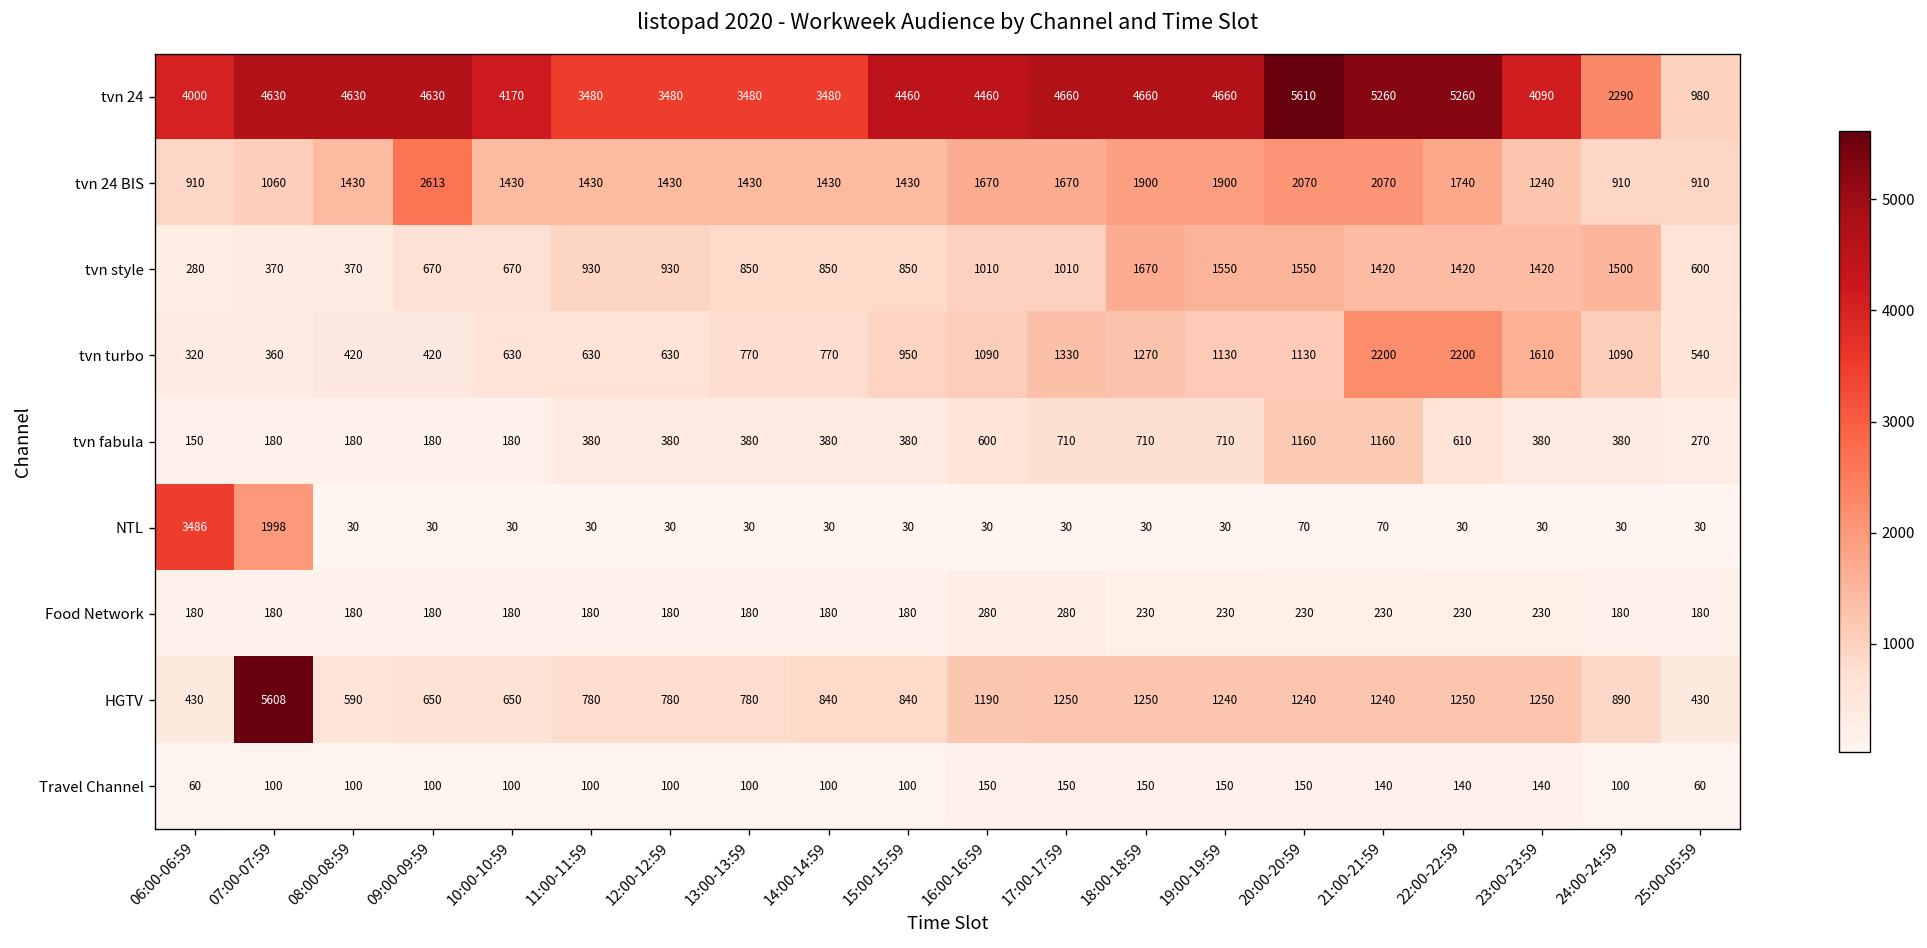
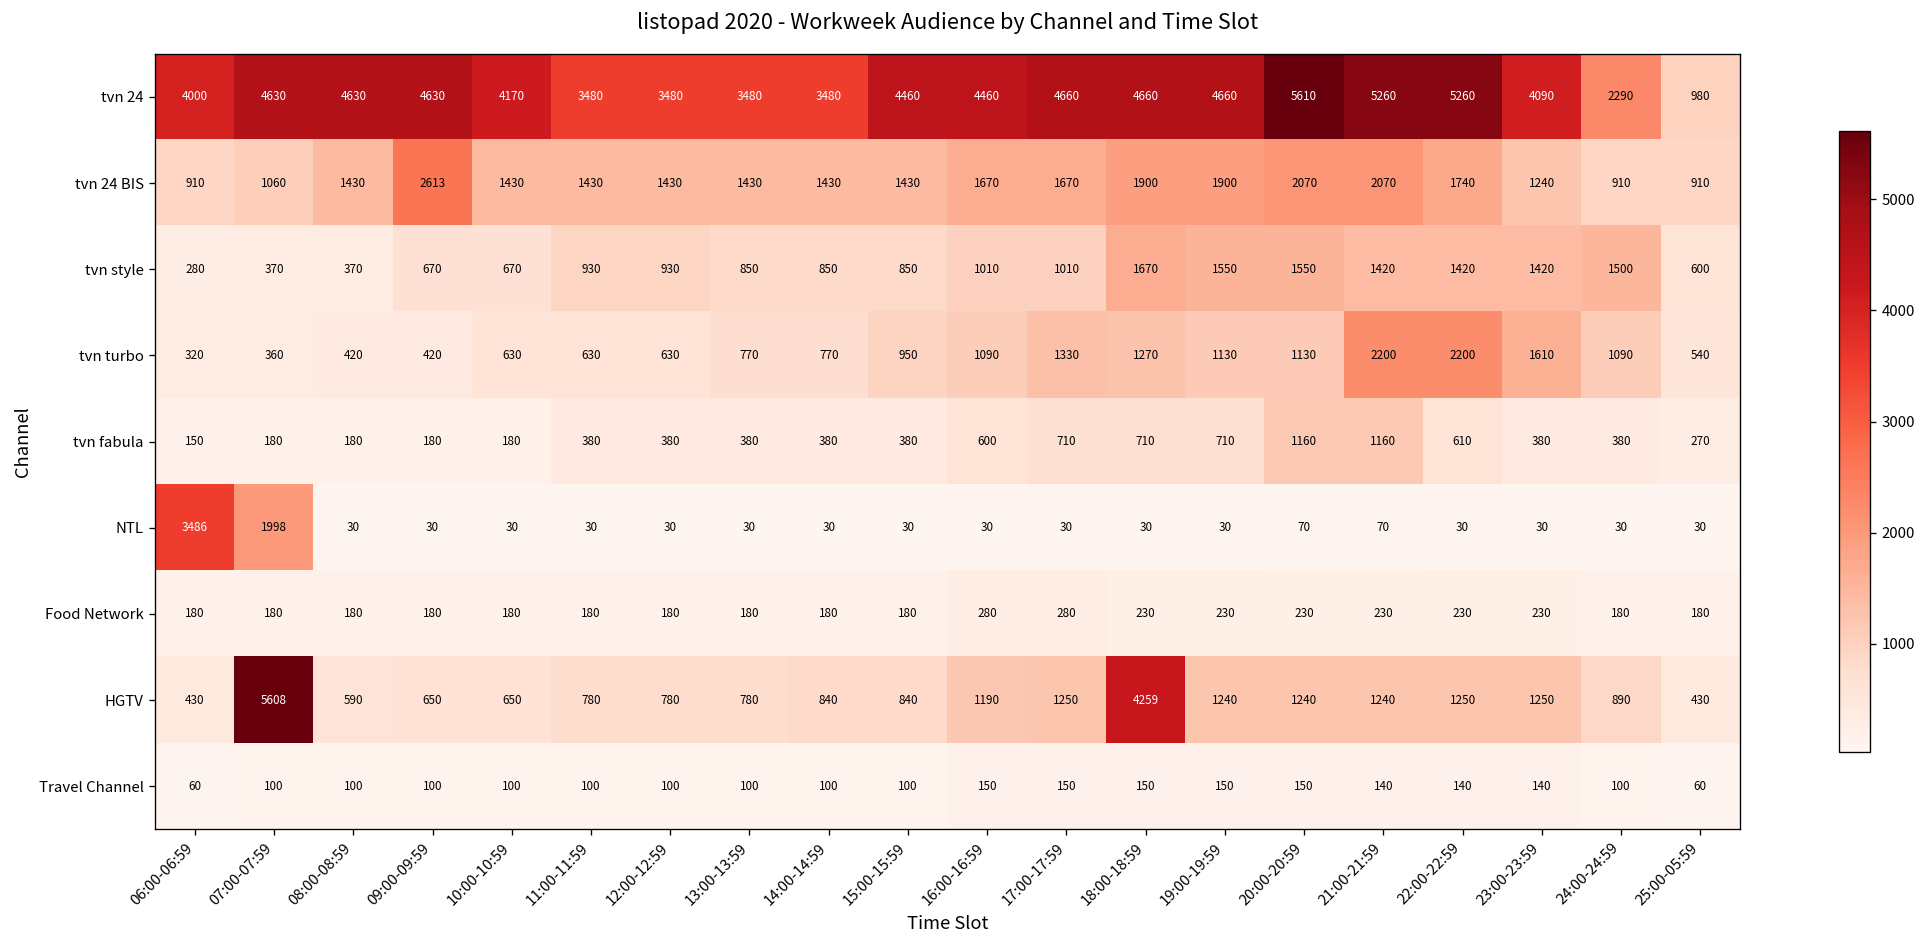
  {
    "tvn 24": {
      "06:00-06:59": 4000,
      "07:00-07:59": 4630,
      "08:00-08:59": 4630,
      "09:00-09:59": 4630,
      "10:00-10:59": 4170,
      "11:00-11:59": 3480,
      "12:00-12:59": 3480,
      "13:00-13:59": 3480,
      "14:00-14:59": 3480,
      "15:00-15:59": 4460,
      "16:00-16:59": 4460,
      "17:00-17:59": 4660,
      "18:00-18:59": 4660,
      "19:00-19:59": 4660,
      "20:00-20:59": 5610,
      "21:00-21:59": 5260,
      "22:00-22:59": 5260,
      "23:00-23:59": 4090,
      "24:00-24:59": 2290,
      "25:00-05:59": 980
    },
    "tvn 24 BIS": {
      "06:00-06:59": 910,
      "07:00-07:59": 1060,
      "08:00-08:59": 1430,
      "09:00-09:59": 2613,
      "10:00-10:59": 1430,
      "11:00-11:59": 1430,
      "12:00-12:59": 1430,
      "13:00-13:59": 1430,
      "14:00-14:59": 1430,
      "15:00-15:59": 1430,
      "16:00-16:59": 1670,
      "17:00-17:59": 1670,
      "18:00-18:59": 1900,
      "19:00-19:59": 1900,
      "20:00-20:59": 2070,
      "21:00-21:59": 2070,
      "22:00-22:59": 1740,
      "23:00-23:59": 1240,
      "24:00-24:59": 910,
      "25:00-05:59": 910
    },
    "tvn style": {
      "06:00-06:59": 280,
      "07:00-07:59": 370,
      "08:00-08:59": 370,
      "09:00-09:59": 670,
      "10:00-10:59": 670,
      "11:00-11:59": 930,
      "12:00-12:59": 930,
      "13:00-13:59": 850,
      "14:00-14:59": 850,
      "15:00-15:59": 850,
      "16:00-16:59": 1010,
      "17:00-17:59": 1010,
      "18:00-18:59": 1670,
      "19:00-19:59": 1550,
      "20:00-20:59": 1550,
      "21:00-21:59": 1420,
      "22:00-22:59": 1420,
      "23:00-23:59": 1420,
      "24:00-24:59": 1500,
      "25:00-05:59": 600
    },
    "tvn turbo": {
      "06:00-06:59": 320,
      "07:00-07:59": 360,
      "08:00-08:59": 420,
      "09:00-09:59": 420,
      "10:00-10:59": 630,
      "11:00-11:59": 630,
      "12:00-12:59": 630,
      "13:00-13:59": 770,
      "14:00-14:59": 770,
      "15:00-15:59": 950,
      "16:00-16:59": 1090,
      "17:00-17:59": 1330,
      "18:00-18:59": 1270,
      "19:00-19:59": 1130,
      "20:00-20:59": 1130,
      "21:00-21:59": 2200,
      "22:00-22:59": 2200,
      "23:00-23:59": 1610,
      "24:00-24:59": 1090,
      "25:00-05:59": 540
    },
    "tvn fabula": {
      "06:00-06:59": 150,
      "07:00-07:59": 180,
      "08:00-08:59": 180,
      "09:00-09:59": 180,
      "10:00-10:59": 180,
      "11:00-11:59": 380,
      "12:00-12:59": 380,
      "13:00-13:59": 380,
      "14:00-14:59": 380,
      "15:00-15:59": 380,
      "16:00-16:59": 600,
      "17:00-17:59": 710,
      "18:00-18:59": 710,
      "19:00-19:59": 710,
      "20:00-20:59": 1160,
      "21:00-21:59": 1160,
      "22:00-22:59": 610,
      "23:00-23:59": 380,
      "24:00-24:59": 380,
      "25:00-05:59": 270
    },
    "NTL": {
      "06:00-06:59": 3486,
      "07:00-07:59": 1998,
      "08:00-08:59": 30,
      "09:00-09:59": 30,
      "10:00-10:59": 30,
      "11:00-11:59": 30,
      "12:00-12:59": 30,
      "13:00-13:59": 30,
      "14:00-14:59": 30,
      "15:00-15:59": 30,
      "16:00-16:59": 30,
      "17:00-17:59": 30,
      "18:00-18:59": 30,
      "19:00-19:59": 30,
      "20:00-20:59": 70,
      "21:00-21:59": 70,
      "22:00-22:59": 30,
      "23:00-23:59": 30,
      "24:00-24:59": 30,
      "25:00-05:59": 30
    },
    "Food Network": {
      "06:00-06:59": 180,
      "07:00-07:59": 180,
      "08:00-08:59": 180,
      "09:00-09:59": 180,
      "10:00-10:59": 180,
      "11:00-11:59": 180,
      "12:00-12:59": 180,
      "13:00-13:59": 180,
      "14:00-14:59": 180,
      "15:00-15:59": 180,
      "16:00-16:59": 280,
      "17:00-17:59": 280,
      "18:00-18:59": 230,
      "19:00-19:59": 230,
      "20:00-20:59": 230,
      "21:00-21:59": 230,
      "22:00-22:59": 230,
      "23:00-23:59": 230,
      "24:00-24:59": 180,
      "25:00-05:59": 180
    },
    "HGTV": {
      "06:00-06:59": 430,
      "07:00-07:59": 5608,
      "08:00-08:59": 590,
      "09:00-09:59": 650,
      "10:00-10:59": 650,
      "11:00-11:59": 780,
      "12:00-12:59": 780,
      "13:00-13:59": 780,
      "14:00-14:59": 840,
      "15:00-15:59": 840,
      "16:00-16:59": 1190,
      "17:00-17:59": 1250,
-     "18:00-18:59": 1250,
+     "18:00-18:59": 4259,
      "19:00-19:59": 1240,
      "20:00-20:59": 1240,
      "21:00-21:59": 1240,
      "22:00-22:59": 1250,
      "23:00-23:59": 1250,
      "24:00-24:59": 890,
      "25:00-05:59": 430
    },
    "Travel Channel": {
      "06:00-06:59": 60,
      "07:00-07:59": 100,
      "08:00-08:59": 100,
      "09:00-09:59": 100,
      "10:00-10:59": 100,
      "11:00-11:59": 100,
      "12:00-12:59": 100,
      "13:00-13:59": 100,
      "14:00-14:59": 100,
      "15:00-15:59": 100,
      "16:00-16:59": 150,
      "17:00-17:59": 150,
      "18:00-18:59": 150,
      "19:00-19:59": 150,
      "20:00-20:59": 150,
      "21:00-21:59": 140,
      "22:00-22:59": 140,
      "23:00-23:59": 140,
      "24:00-24:59": 100,
      "25:00-05:59": 60
    }
  }
